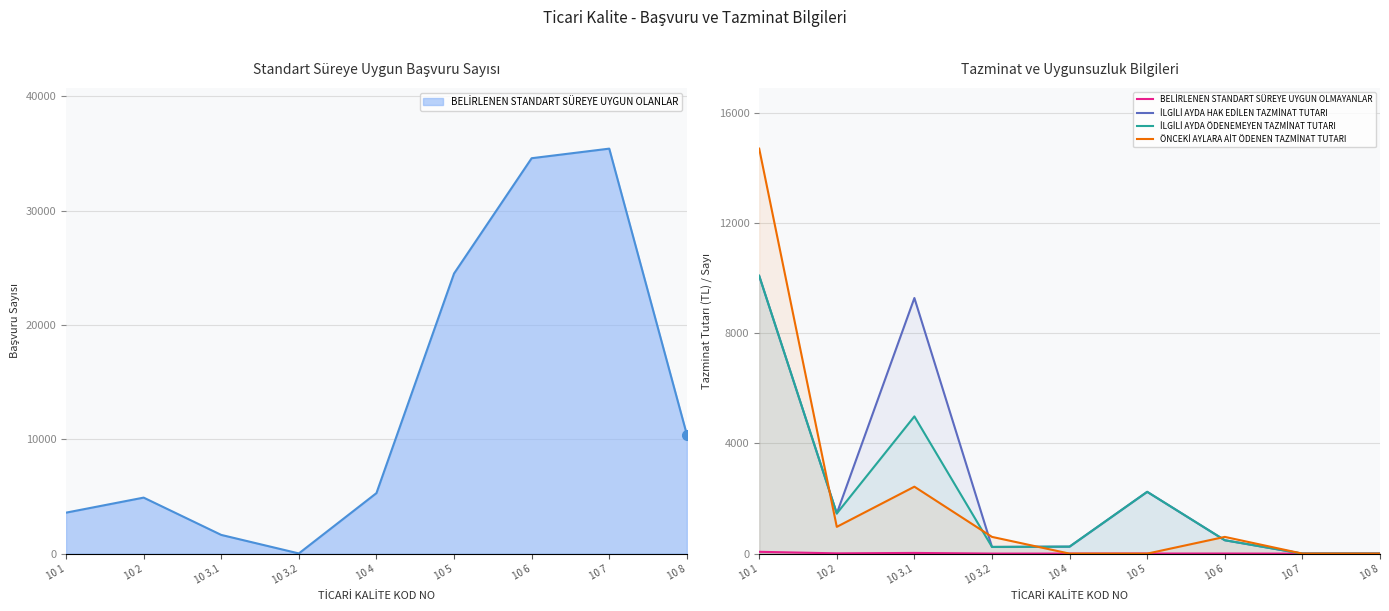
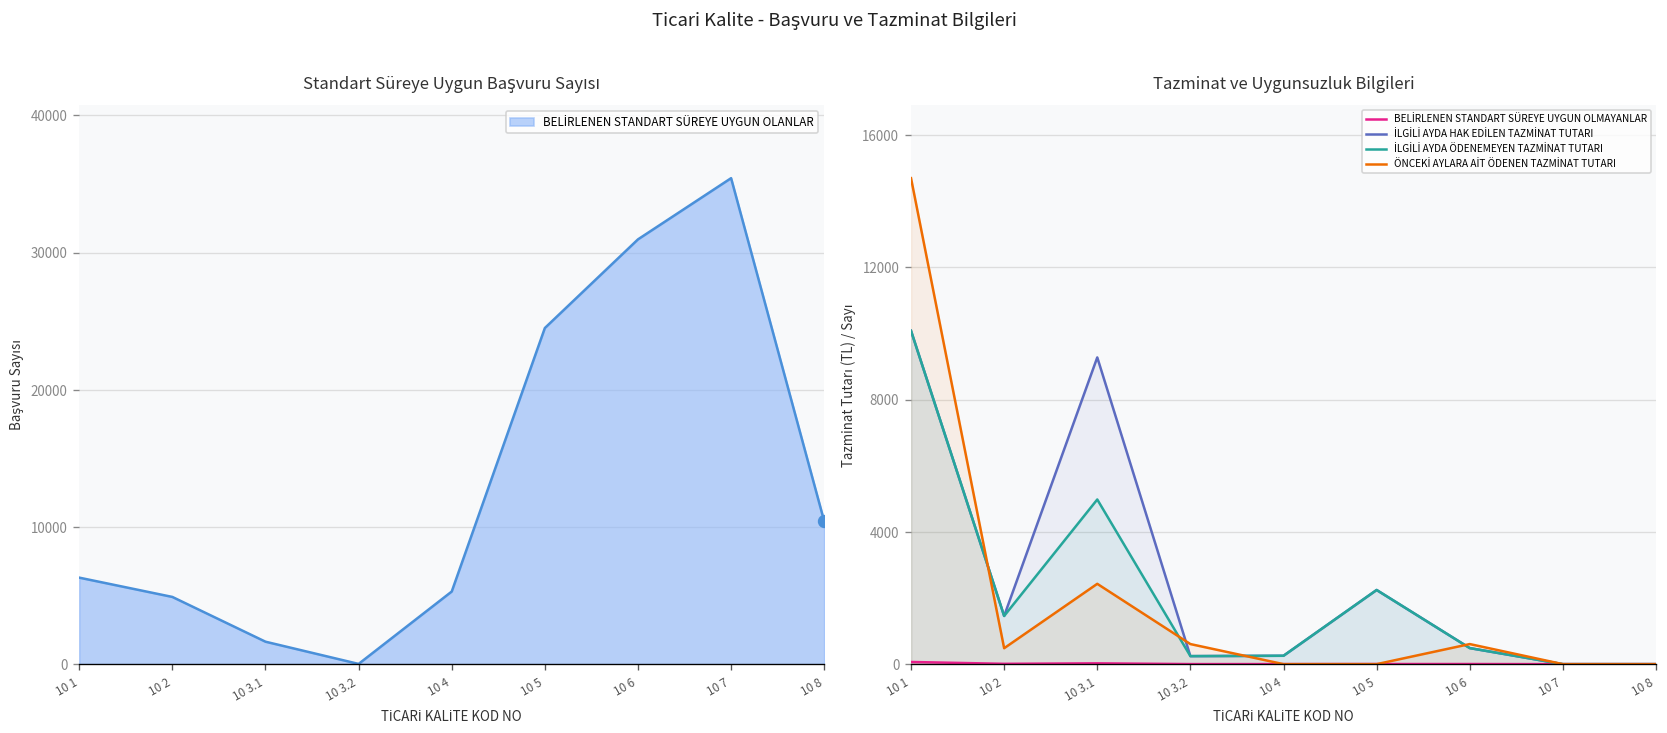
  {
    "Standart Süreye Uygun Başvuru Sayısı": {
      "BELİRLENEN STANDART SÜREYE UYGUN OLANLAR": {
-       "10 1": 3600,
+       "10 1": 6300,
        "10 2": 4900,
        "10 3.1": 1600,
        "10 3.2": 0,
        "10 4": 5300,
        "10 5": 24500,
-       "10 6": 34600,
+       "10 6": 31000,
        "10 7": 35400
      }
    },
    "Tazminat ve Uygunsuzluk Bilgileri": {
      "BELİRLENEN STANDART SÜREYE UYGUN OLMAYANLAR": {
        "10 1": 100,
        "10 2": 0,
        "10 3.1": 0,
        "10 3.2": 0,
        "10 6": 0
      },
      "İLGİLİ AYDA HAK EDİLEN TAZMİNAT TUTARI": {
        "10 3.1": 9300
      },
      "İLGİLİ AYDA ÖDENEMEYEN TAZMİNAT TUTARI": {
        "10 3.1": 5000
      },
      "ÖNCEKİ AYLARA AİT ÖDENEN TAZMİNAT TUTARI": {
        "10 1": 14700,
-       "10 2": 1000,
+       "10 2": 500,
        "10 3.1": 2400,
        "10 3.2": 600,
        "10 6": 600
      }
    }
  }
